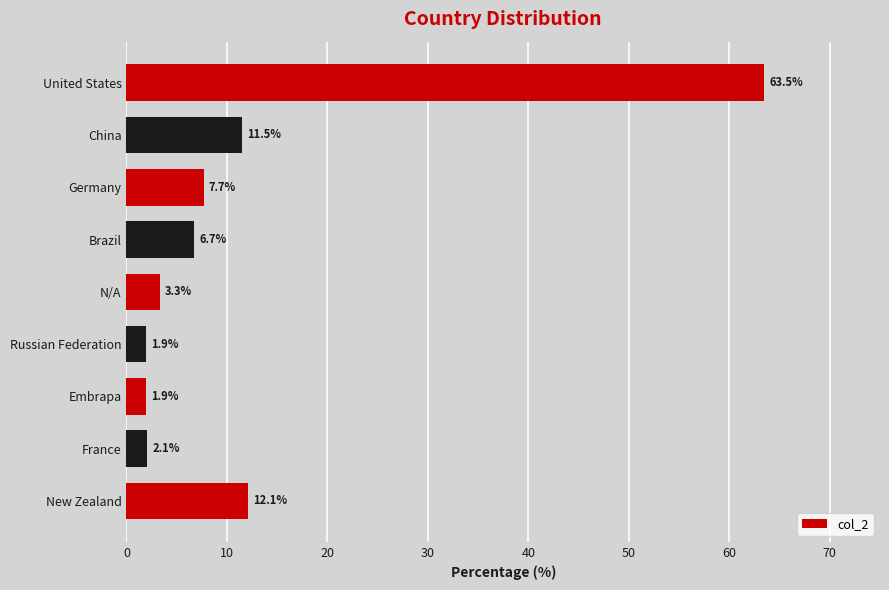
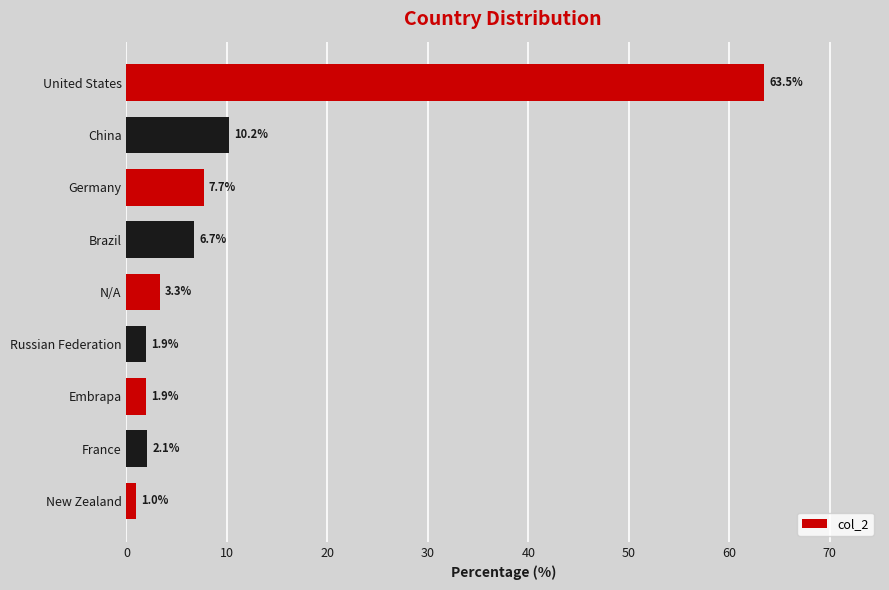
  {
    "United States": "63.5%",
-   "China": "11.5%",
+   "China": "10.2%",
    "Germany": "7.7%",
    "Brazil": "6.7%",
    "N/A": "3.3%",
    "Russian Federation": "1.9%",
    "Embrapa": "1.9%",
    "France": "2.1%",
-   "New Zealand": "12.1%"
+   "New Zealand": "1.0%"
  }
